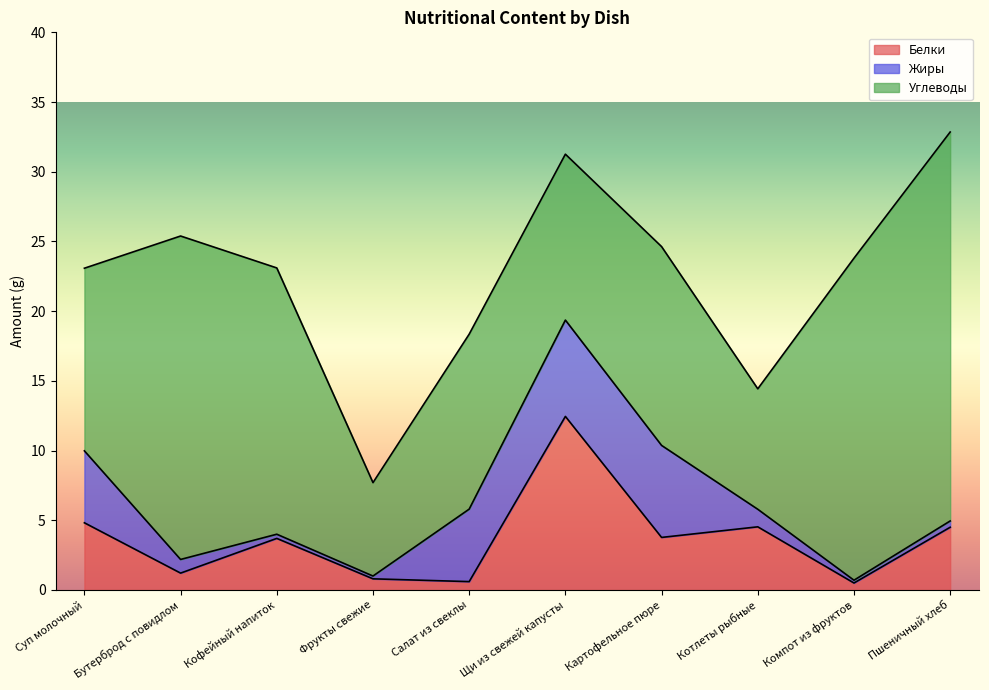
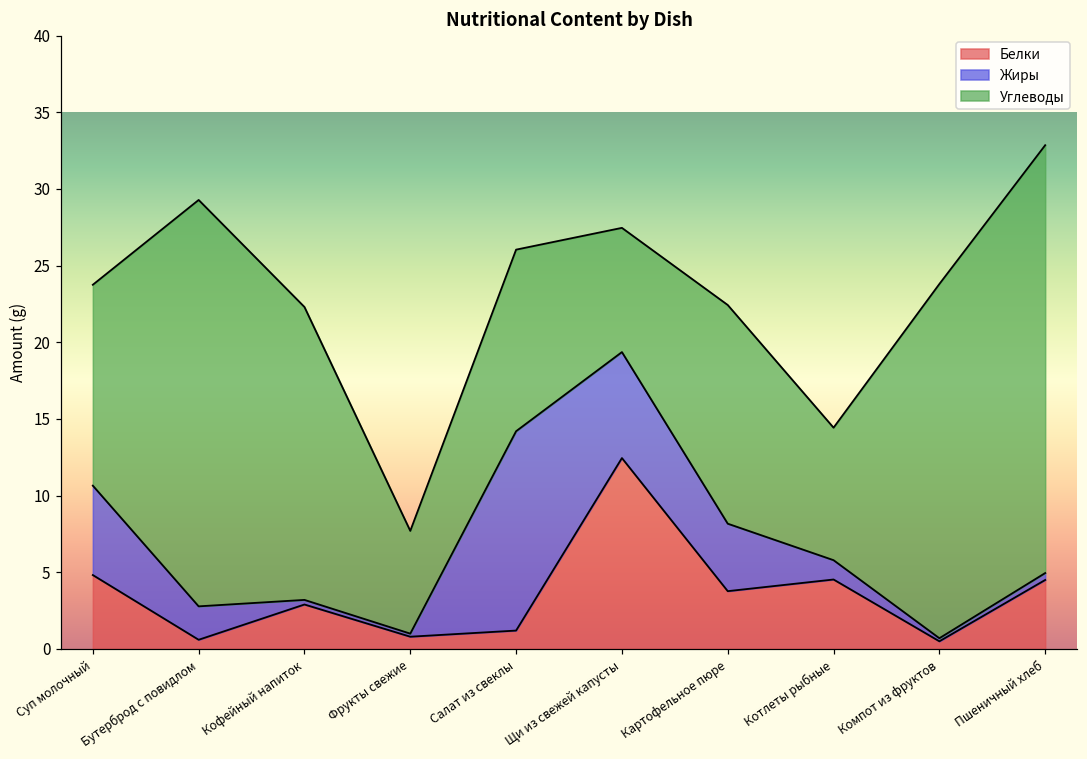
  {
    "Белки": {
      "Суп молочный": 4.8,
-     "Бутерброд с повидлом": 1.2,
-     "Кофейный напиток": 3.7,
+     "Бутерброд с повидлом": 0.6,
+     "Кофейный напиток": 2.9,
      "Фрукты свежие": 0.8,
-     "Салат из свеклы": 0.6,
+     "Салат из свеклы": 1.2,
      "Щи из свежей капусты": 12.5,
      "Картофельное пюре": 3.8,
      "Котлеты рыбные": 4.5,
      "Компот из фруктов": 0.5,
      "Пшеничный хлеб": 4.5
    },
    "Жиры": {
-     "Суп молочный": 5.2,
-     "Бутерброд с повидлом": 1.0,
+     "Суп молочный": 5.8,
+     "Бутерброд с повидлом": 2.2,
      "Кофейный напиток": 0.3,
      "Фрукты свежие": 0.2,
-     "Салат из свеклы": 5.2,
+     "Салат из свеклы": 13.0,
      "Щи из свежей капусты": 6.9,
-     "Картофельное пюре": 6.6,
+     "Картофельное пюре": 4.4,
      "Котлеты рыбные": 1.3,
      "Компот из фруктов": 0.2,
      "Пшеничный хлеб": 0.5
    },
    "Углеводы": {
      "Суп молочный": 13.1,
-     "Бутерброд с повидлом": 23.2,
+     "Бутерброд с повидлом": 26.5,
      "Кофейный напиток": 19.1,
      "Фрукты свежие": 6.7,
-     "Салат из свеклы": 12.6,
-     "Щи из свежей капусты": 11.9,
+     "Салат из свеклы": 11.8,
+     "Щи из свежей капусты": 8.1,
      "Картофельное пюре": 14.3,
      "Котлеты рыбные": 8.6,
      "Компот из фруктов": 23.1,
      "Пшеничный хлеб": 27.9
    }
  }
